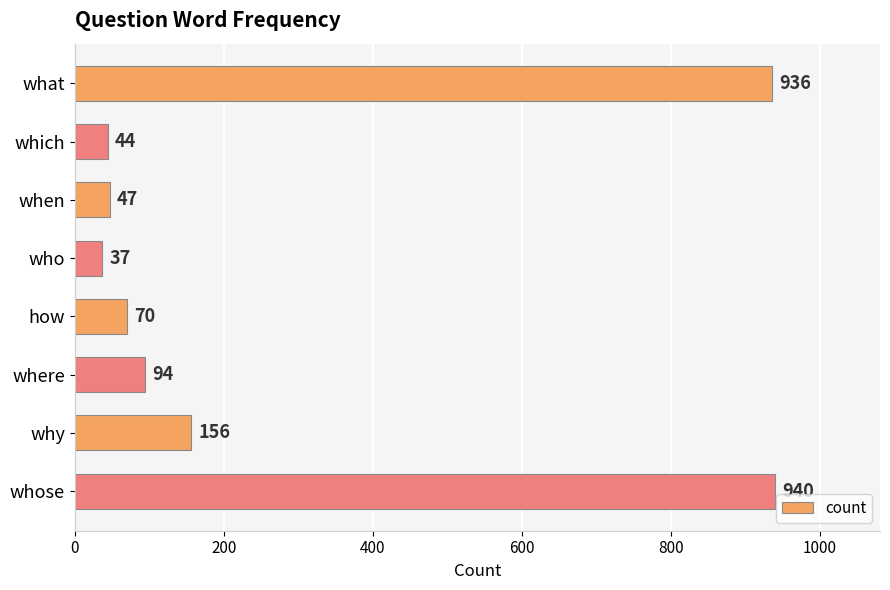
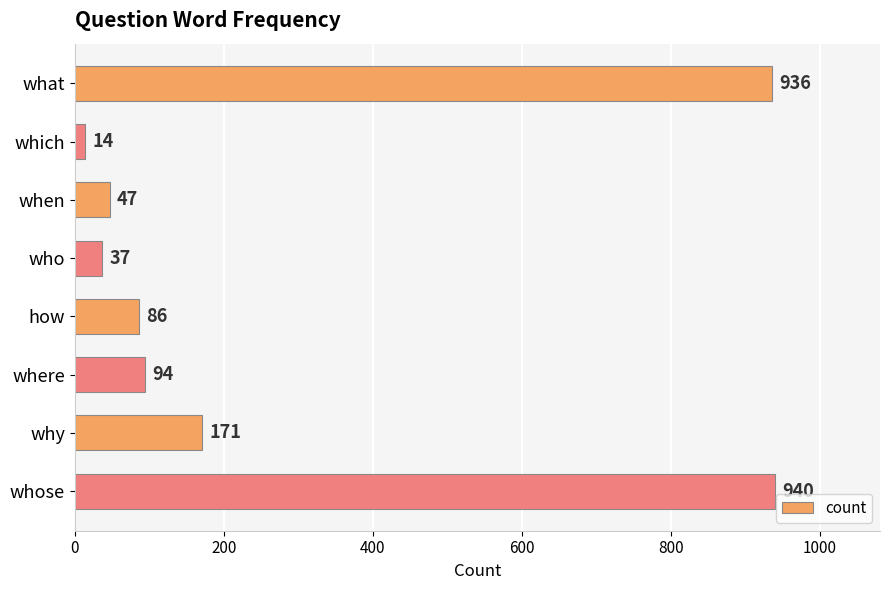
  {
    "what": 936,
-   "which": 44,
+   "which": 14,
    "when": 47,
    "who": 37,
-   "how": 70,
+   "how": 86,
    "where": 94,
-   "why": 156
+   "why": 171
  }
